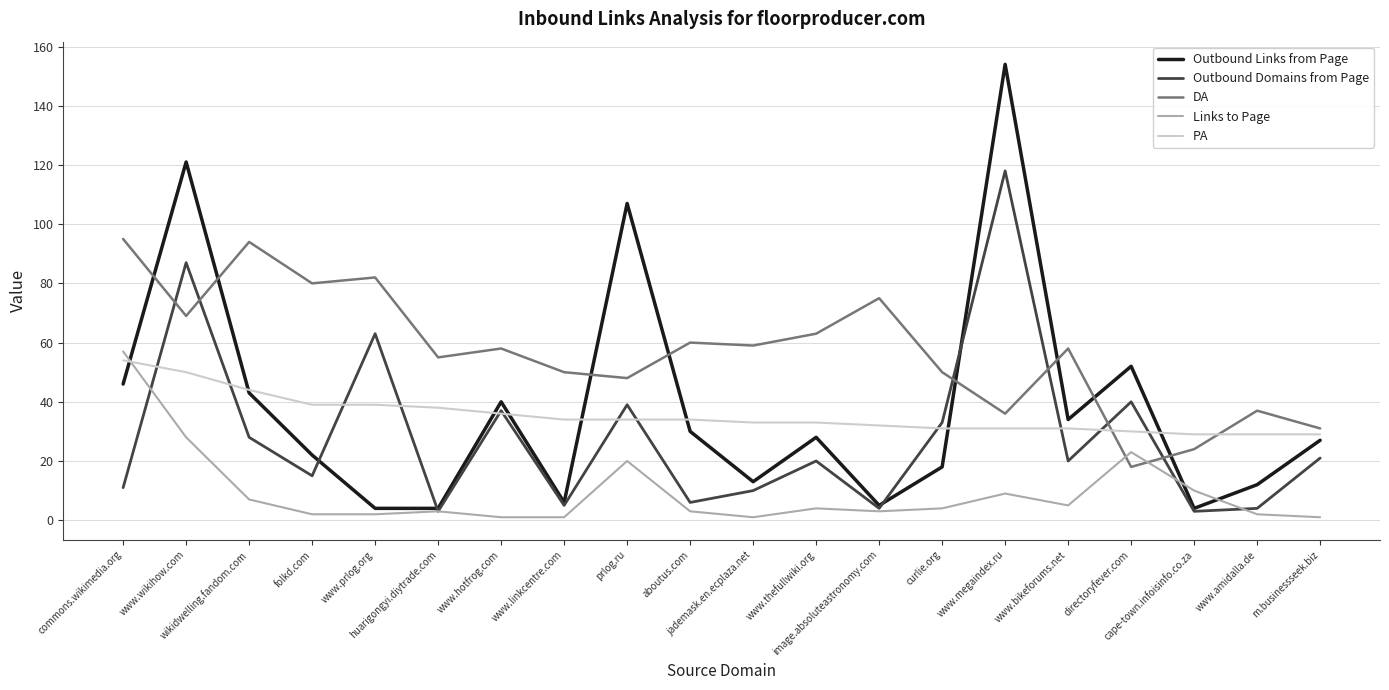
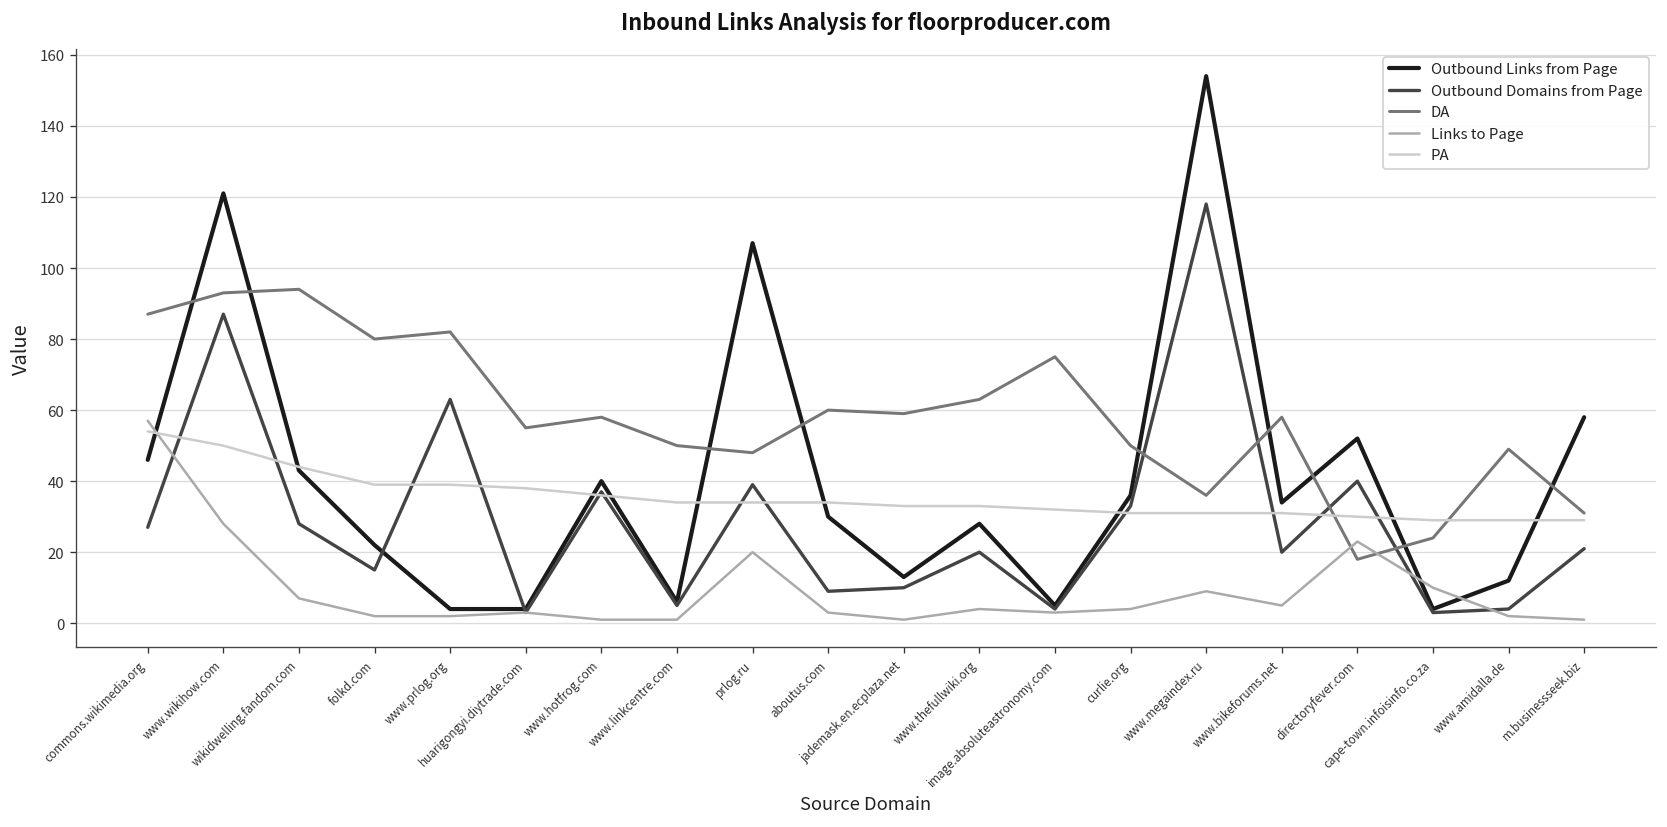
  {
    "Outbound Links from Page": {
      "commons.wikimedia.org": 46,
      "www.wikihow.com": 121,
      "wikidwelling.fandom.com": 43,
      "folkd.com": 22,
      "www.prlog.org": 4,
      "huarigongyi.diytrade.com": 4,
      "www.hotfrog.com": 40,
      "www.linkcentre.com": 6,
      "prlog.ru": 107,
      "aboutus.com": 30,
      "jademask.en.ecplaza.net": 13,
      "www.thefullwiki.org": 28,
      "image.absoluteastronomy.com": 5,
-     "curlie.org": 18,
+     "curlie.org": 36,
      "www.megaindex.ru": 154,
      "www.bikeforums.net": 34,
      "directoryfever.com": 52,
      "cape-town.infoisinfo.co.za": 4,
      "www.amidalla.de": 12,
-     "m.businessseek.biz": 27
+     "m.businessseek.biz": 58
    },
    "Outbound Domains from Page": {
-     "commons.wikimedia.org": 11,
+     "commons.wikimedia.org": 27,
      "www.wikihow.com": 87,
      "wikidwelling.fandom.com": 28,
      "folkd.com": 15,
      "www.prlog.org": 63,
      "www.hotfrog.com": 37,
      "www.linkcentre.com": 5,
      "prlog.ru": 39,
-     "aboutus.com": 6,
+     "aboutus.com": 9,
      "jademask.en.ecplaza.net": 10,
      "www.thefullwiki.org": 20,
      "image.absoluteastronomy.com": 4,
      "curlie.org": 33,
      "www.megaindex.ru": 118,
      "www.bikeforums.net": 20,
      "directoryfever.com": 40,
      "cape-town.infoisinfo.co.za": 3,
      "www.amidalla.de": 4,
      "m.businessseek.biz": 21
    },
    "DA": {
-     "commons.wikimedia.org": 95,
-     "www.wikihow.com": 69,
+     "commons.wikimedia.org": 87,
+     "www.wikihow.com": 93,
      "wikidwelling.fandom.com": 94,
      "folkd.com": 80,
      "www.prlog.org": 82,
      "huarigongyi.diytrade.com": 55,
      "www.hotfrog.com": 58,
      "www.linkcentre.com": 50,
      "prlog.ru": 48,
      "aboutus.com": 60,
      "jademask.en.ecplaza.net": 59,
      "www.thefullwiki.org": 63,
      "image.absoluteastronomy.com": 75,
      "curlie.org": 50,
      "www.megaindex.ru": 36,
      "www.bikeforums.net": 58,
      "directoryfever.com": 18,
      "cape-town.infoisinfo.co.za": 24,
-     "www.amidalla.de": 37,
+     "www.amidalla.de": 49,
      "m.businessseek.biz": 31
    }
  }
